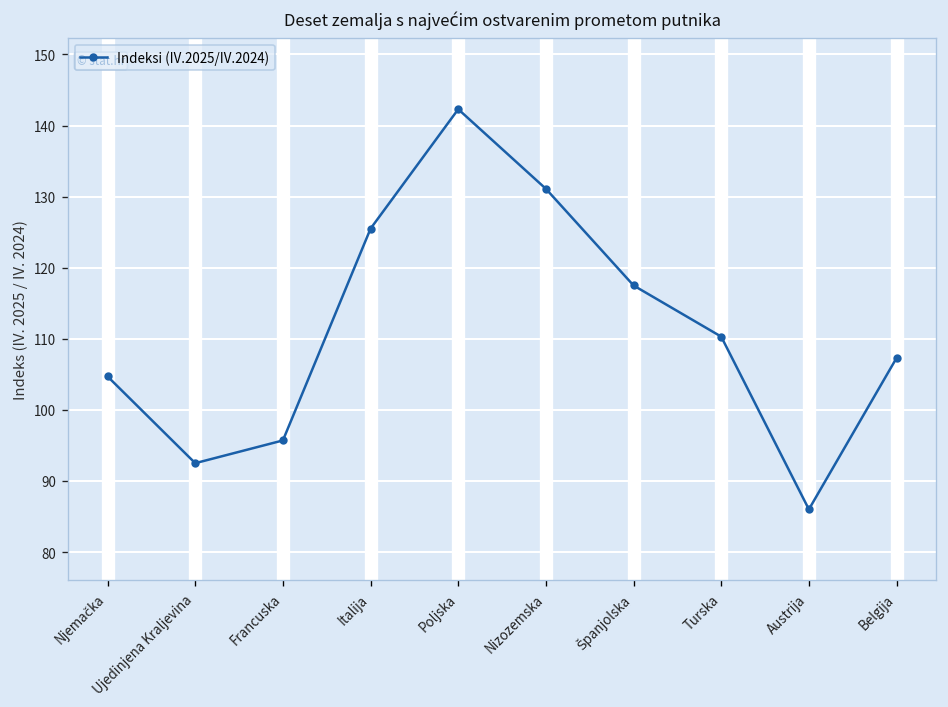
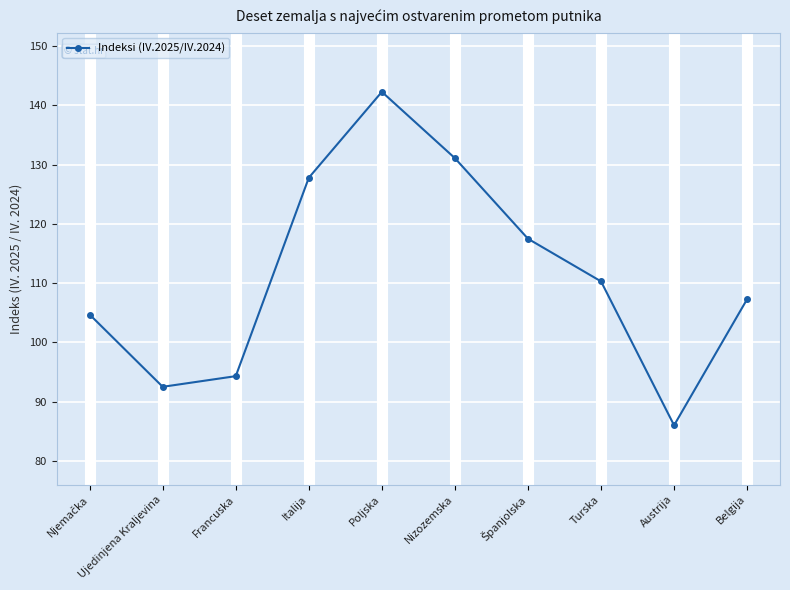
  {
    "Njemačka": 105,
    "Ujedinjena Kraljevina": 93,
-   "Francuska": 96,
-   "Italija": 126,
+   "Francuska": 94,
+   "Italija": 128,
    "Poljska": 142,
    "Nizozemska": 131,
    "Španjolska": 118,
    "Turska": 110,
    "Austrija": 86,
    "Belgija": 107
  }
